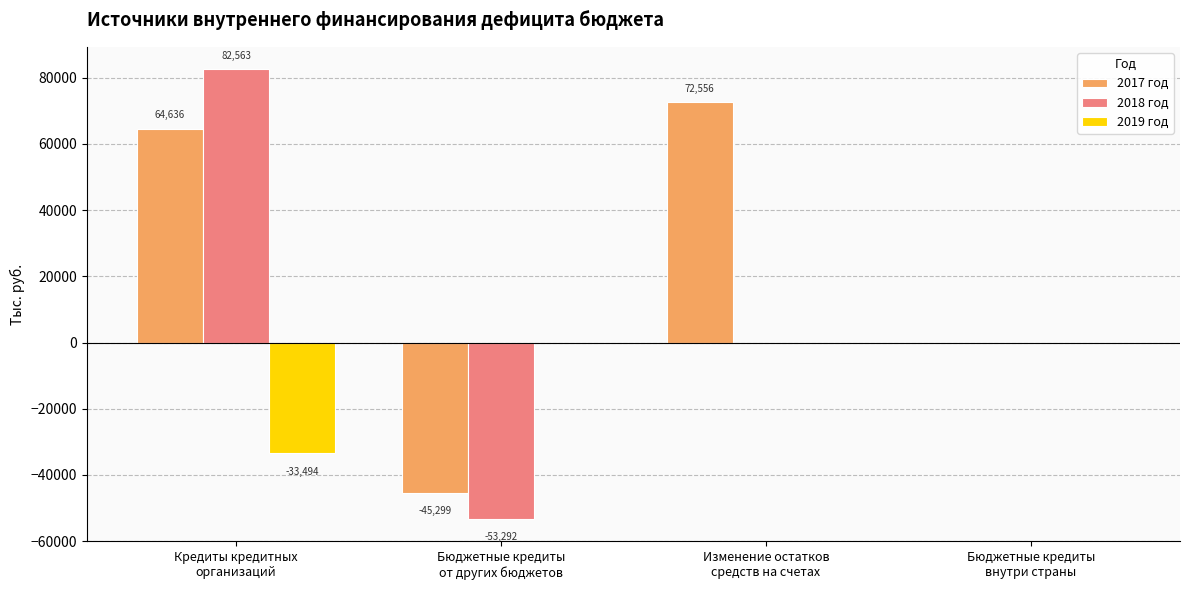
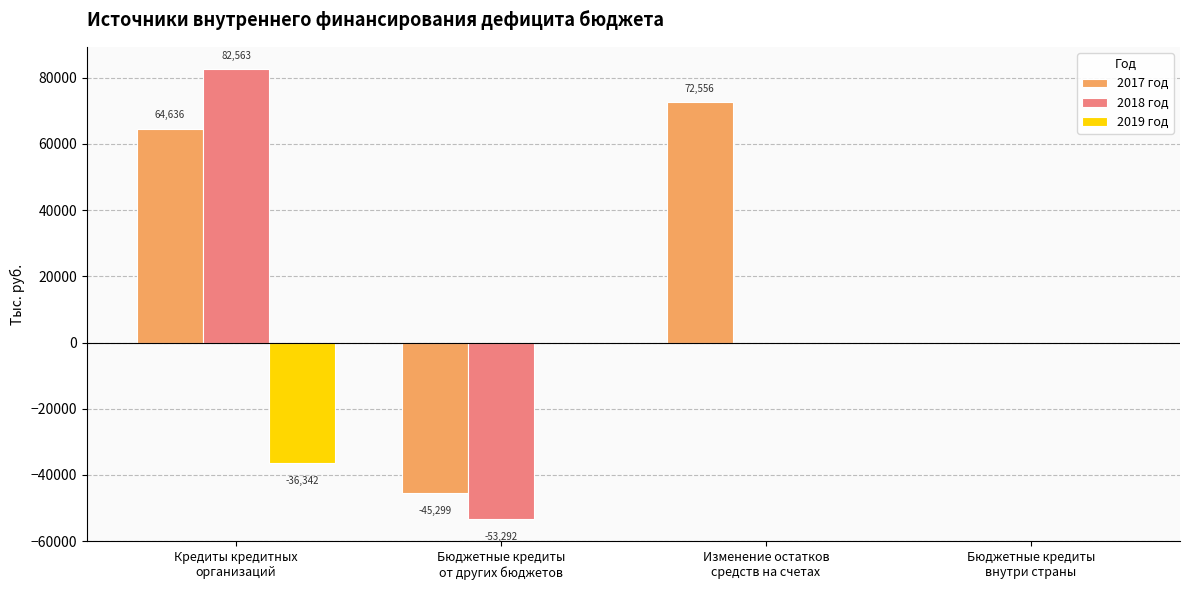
  {
    "2019 год": {
-     "Кредиты кредитных организаций": "-33,494"
+     "Кредиты кредитных организаций": "-36,342"
    }
  }
